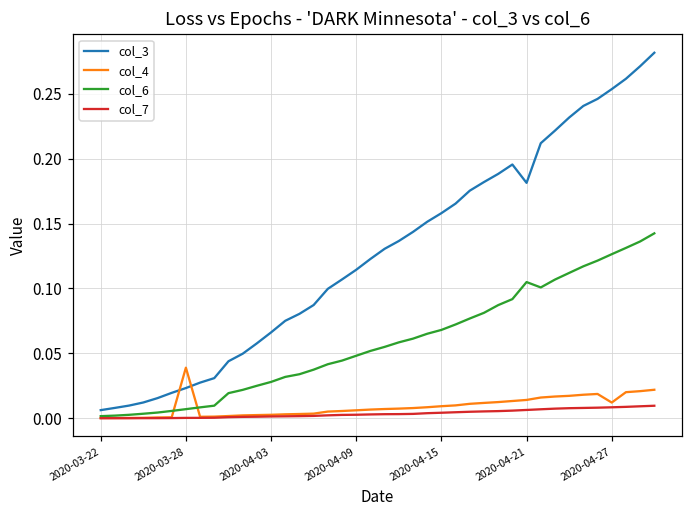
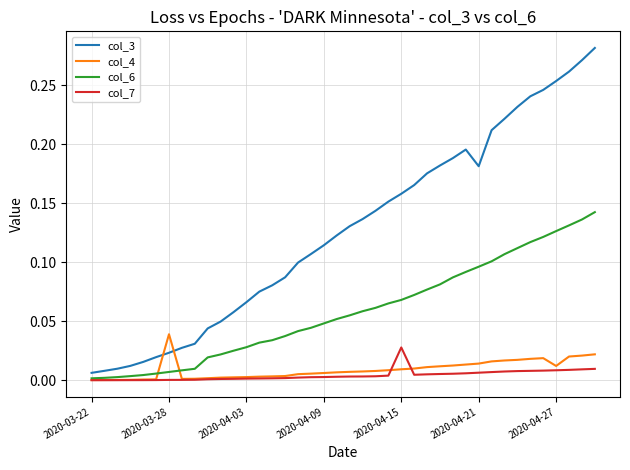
  {
    "col_3": {
      "2020-03-22": 0.006,
      "2020-03-28": 0.023,
      "2020-04-03": 0.066,
      "2020-04-09": 0.114,
      "2020-04-15": 0.158,
      "2020-04-21": 0.181,
      "2020-04-27": 0.253
    },
    "col_4": {
      "2020-03-28": 0.039,
      "2020-04-09": 0.006,
      "2020-04-15": 0.009,
      "2020-04-21": 0.014,
      "2020-04-27": 0.012
    },
    "col_6": {
      "2020-03-28": 0.007,
      "2020-04-03": 0.028,
      "2020-04-09": 0.048,
      "2020-04-15": 0.068,
-     "2020-04-21": 0.105,
+     "2020-04-21": 0.096,
      "2020-04-27": 0.126
    },
    "col_7": {
      "2020-03-28": 0.000,
      "2020-04-09": 0.003,
-     "2020-04-15": 0.004,
+     "2020-04-15": 0.028,
      "2020-04-21": 0.006,
      "2020-04-27": 0.008
    }
  }
